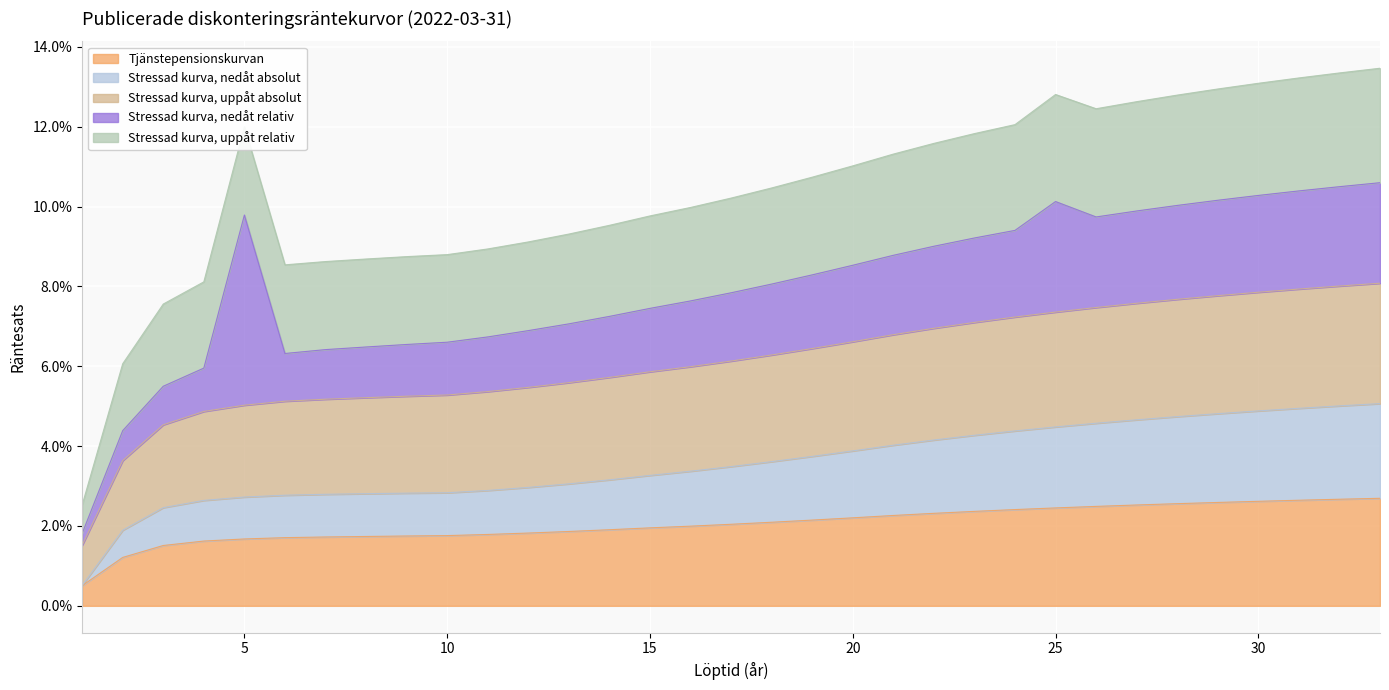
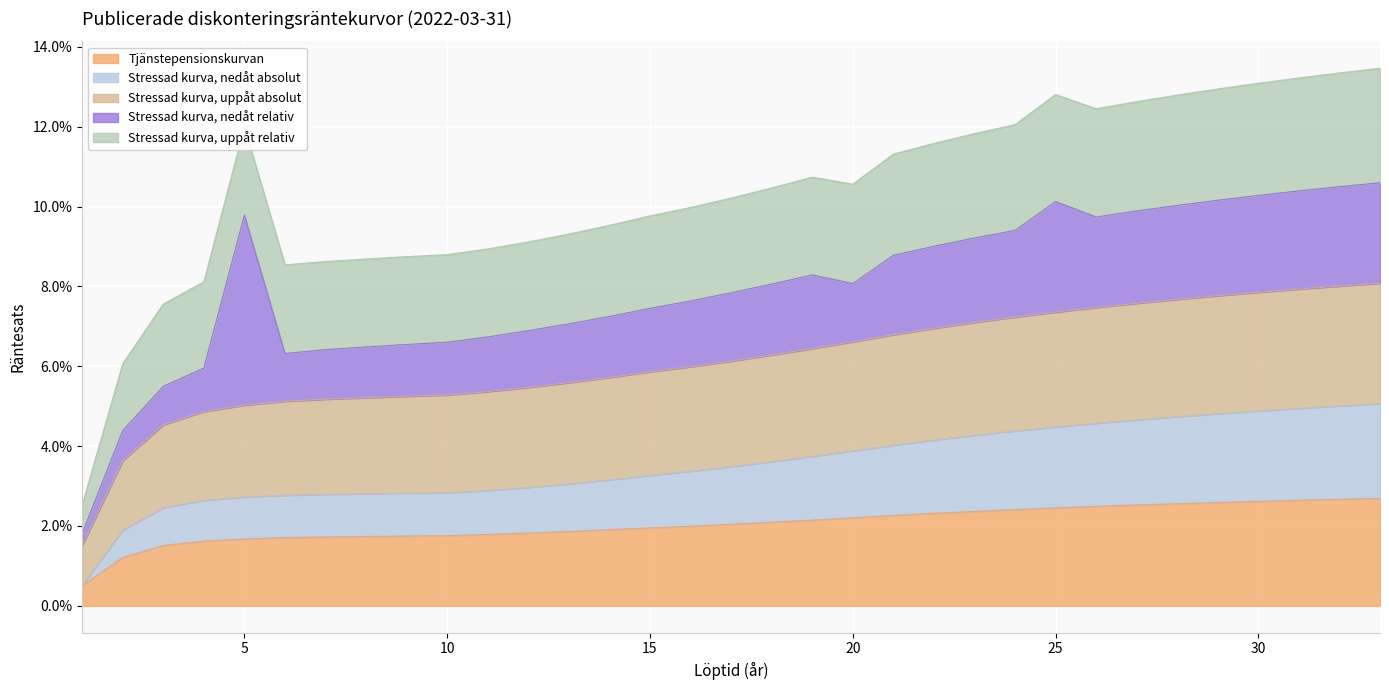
  {
    "Stressad kurva, nedåt relativ": {
      "5": "4.8%",
      "10": "1.3%",
      "15": "1.6%",
-     "20": "1.9%",
+     "20": "1.5%",
      "25": "2.8%",
      "30": "2.4%"
    }
  }
